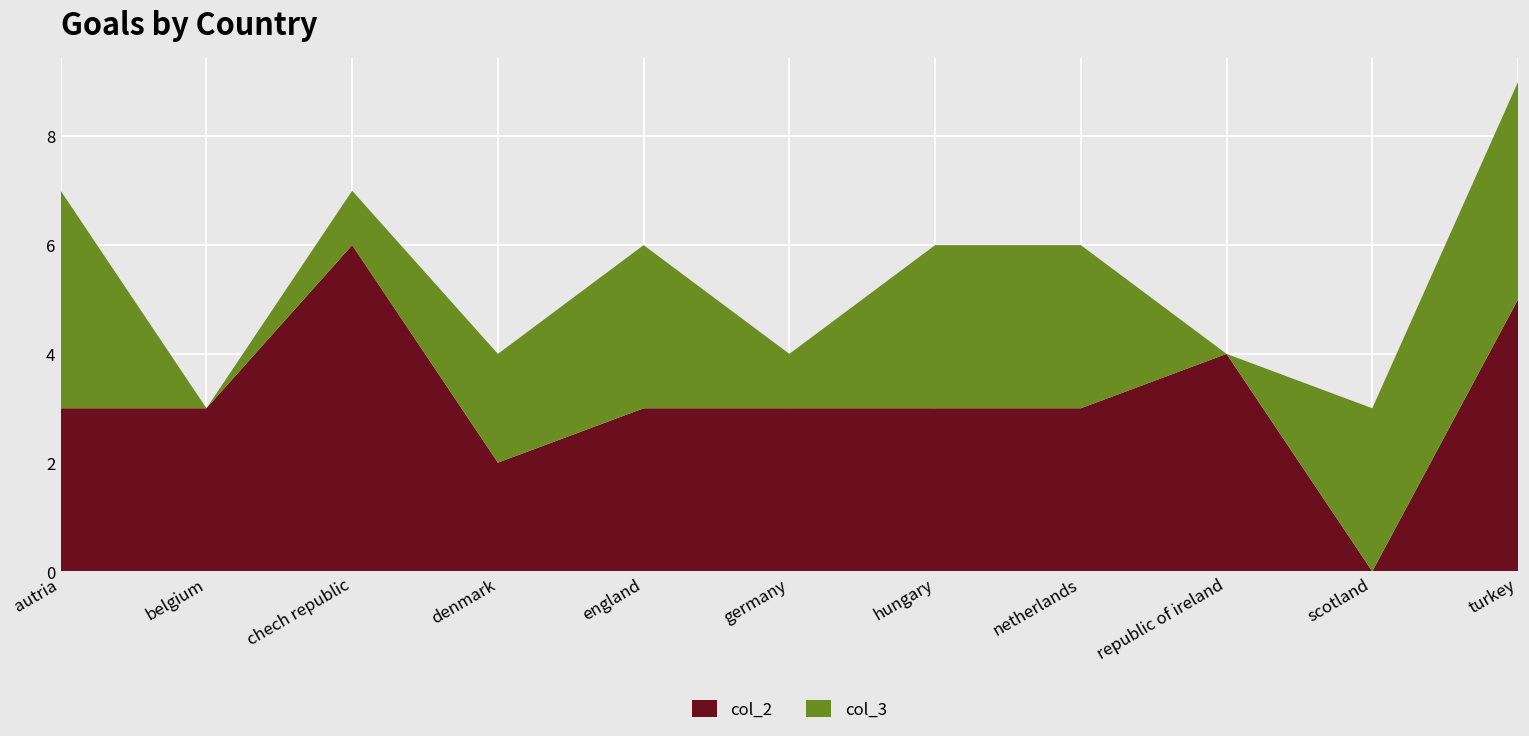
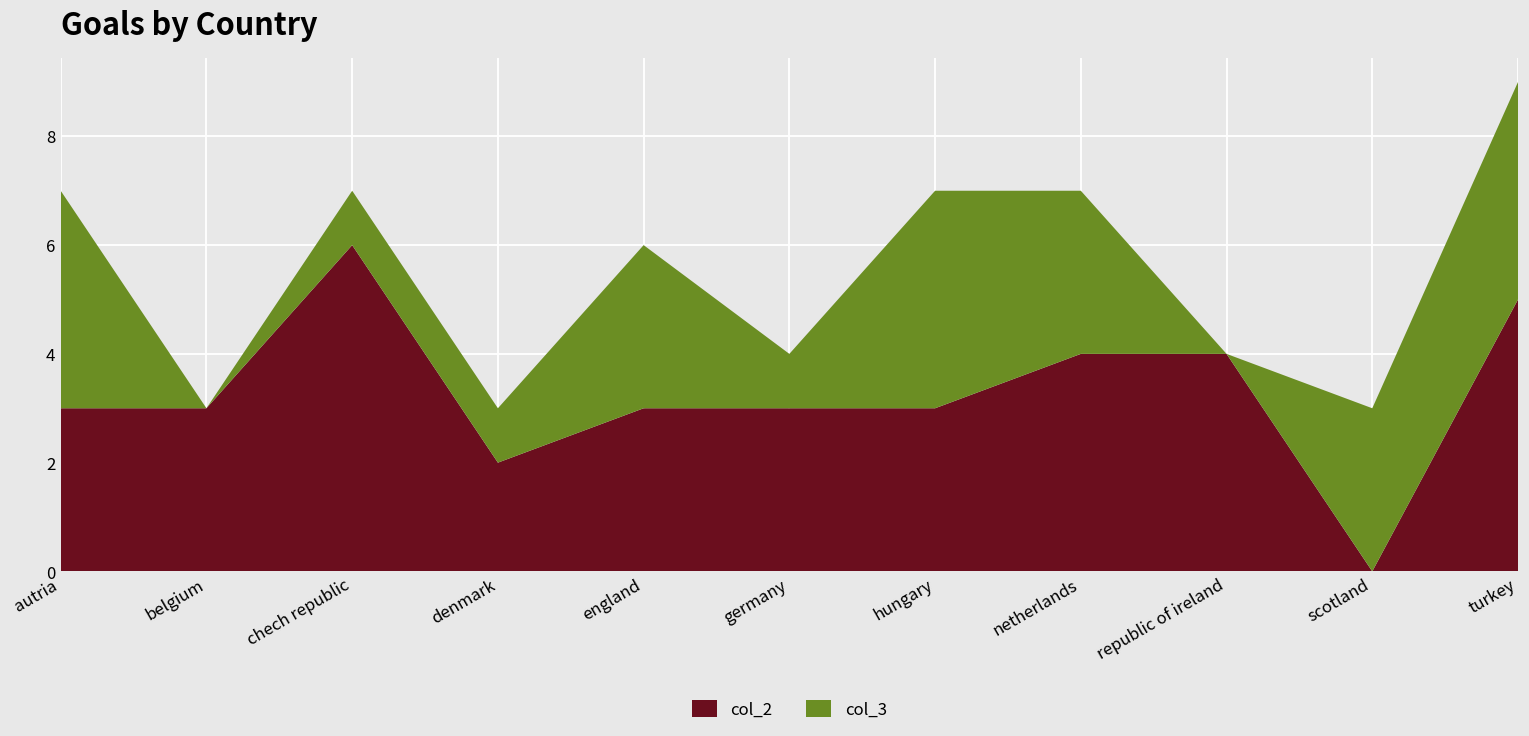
  {
    "col_2": {
-     "netherlands": 3
+     "netherlands": 4
    },
    "col_3": {
      "autria": 4,
      "chech republic": 1,
-     "denmark": 2,
+     "denmark": 1,
      "england": 3,
      "germany": 1,
-     "hungary": 3,
+     "hungary": 4,
      "netherlands": 3,
      "scotland": 3,
      "turkey": 4
    }
  }
